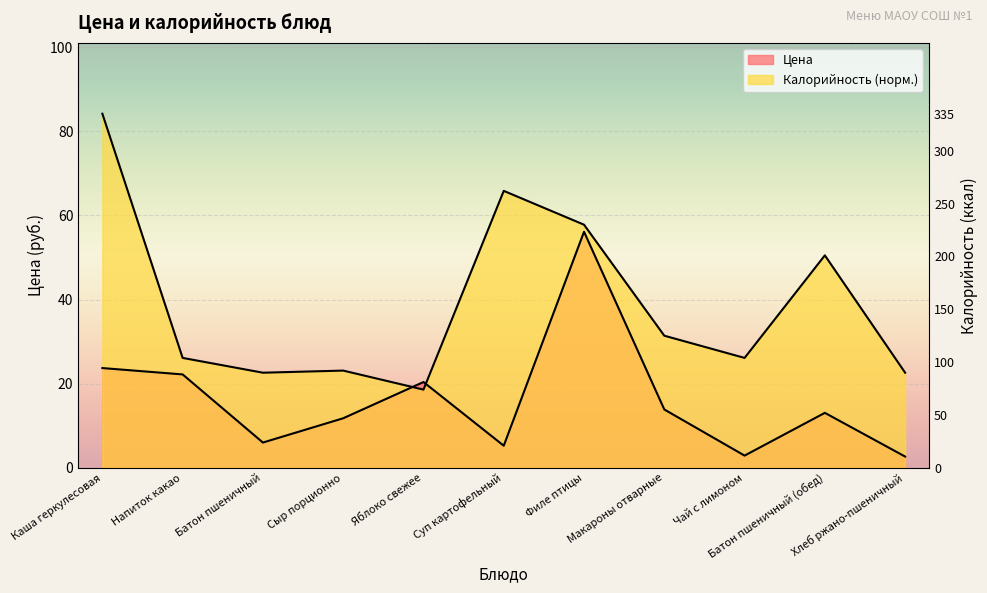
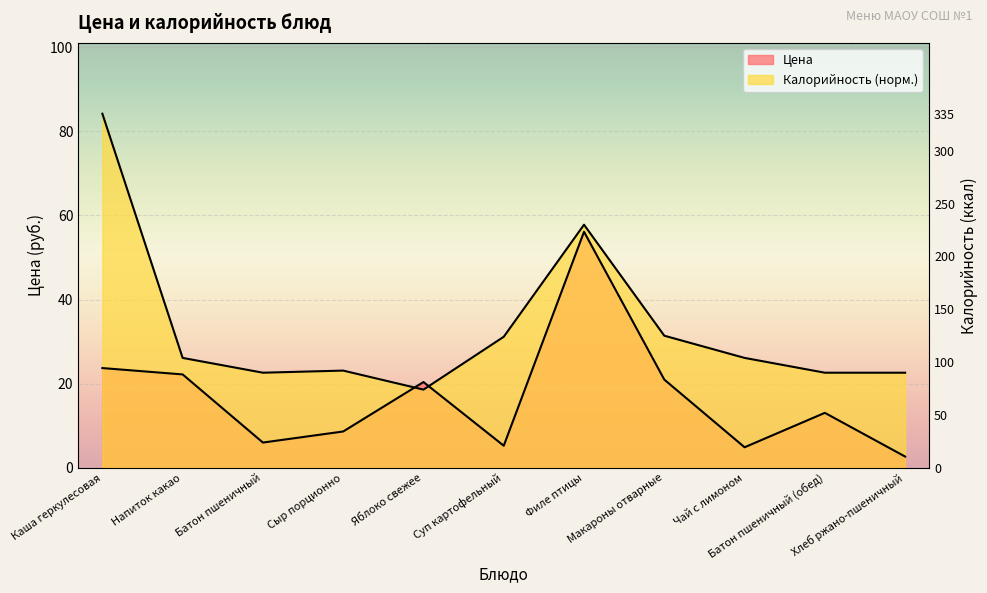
  {
    "Цена": {
      "Каша геркулесовая": 24,
      "Напиток какао": 22,
      "Батон пшеничный": 6,
-     "Сыр порционно": 12,
+     "Сыр порционно": 9,
      "Яблоко свежее": 20,
      "Суп картофельный": 5,
      "Филе птицы": 56,
-     "Макароны отварные": 14,
-     "Чай с лимоном": 3,
+     "Макароны отварные": 21,
+     "Чай с лимоном": 5,
      "Батон пшеничный (обед)": 13,
      "Хлеб ржано-пшеничный": 3
    },
    "Калорийность (норм.)": {
      "Каша геркулесовая": 84,
      "Напиток какао": 26,
      "Батон пшеничный": 23,
      "Сыр порционно": 23,
      "Яблоко свежее": 19,
-     "Суп картофельный": 66,
+     "Суп картофельный": 31,
      "Филе птицы": 58,
      "Макароны отварные": 31,
      "Чай с лимоном": 26,
-     "Батон пшеничный (обед)": 50,
+     "Батон пшеничный (обед)": 23,
      "Хлеб ржано-пшеничный": 23
    }
  }
